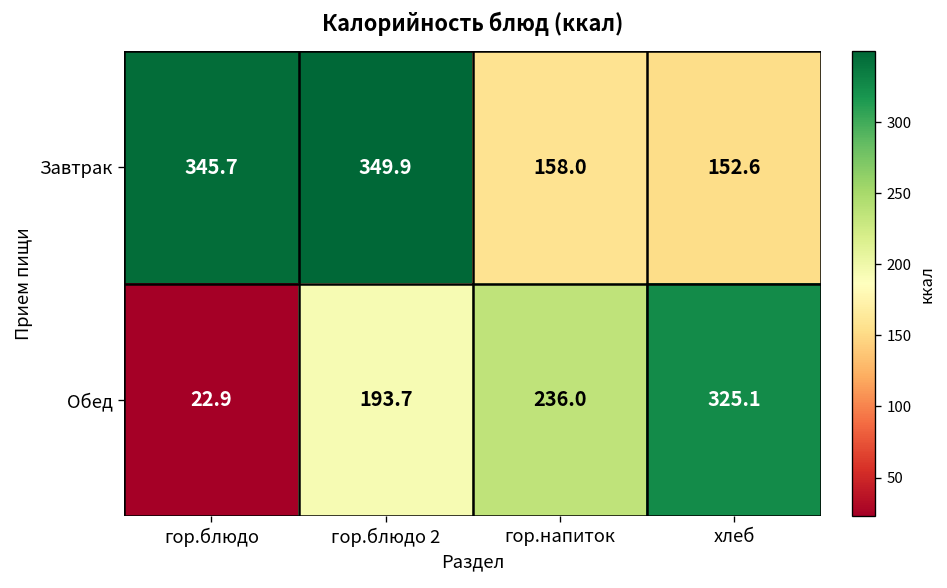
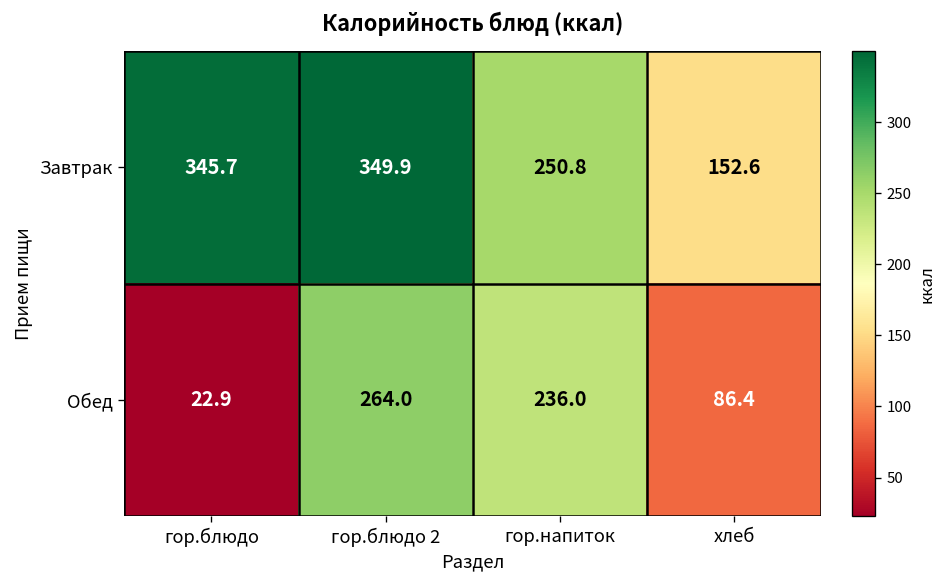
  {
    "Завтрак": {
      "гор.блюдо": 345.7,
      "гор.блюдо 2": 349.9,
-     "гор.напиток": 158.0,
+     "гор.напиток": 250.8,
      "хлеб": 152.6
    },
    "Обед": {
      "гор.блюдо": 22.9,
-     "гор.блюдо 2": 193.7,
+     "гор.блюдо 2": 264.0,
      "гор.напиток": 236.0,
-     "хлеб": 325.1
+     "хлеб": 86.4
    }
  }
